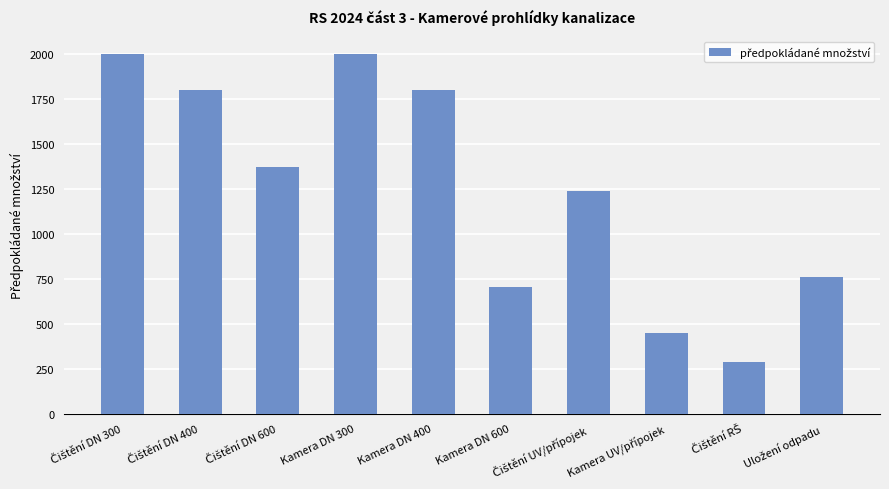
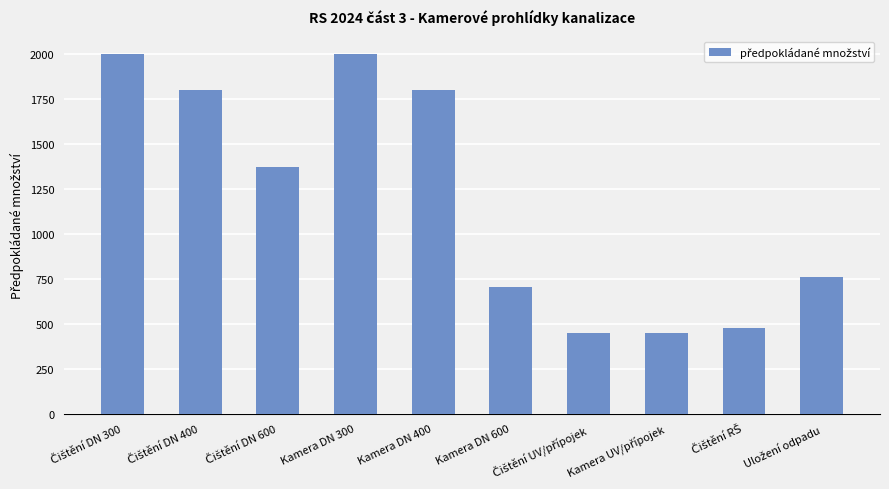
  {
    "Čištění DN 300": 2000,
    "Čištění DN 400": 1800,
    "Čištění DN 600": 1370,
    "Kamera DN 300": 2000,
    "Kamera DN 400": 1800,
    "Kamera DN 600": 700,
-   "Čištění UV/přípojek": 1240,
+   "Čištění UV/přípojek": 450,
    "Kamera UV/přípojek": 450,
-   "Čištění RŠ": 290,
+   "Čištění RŠ": 480,
    "Uložení odpadu": 760
  }
